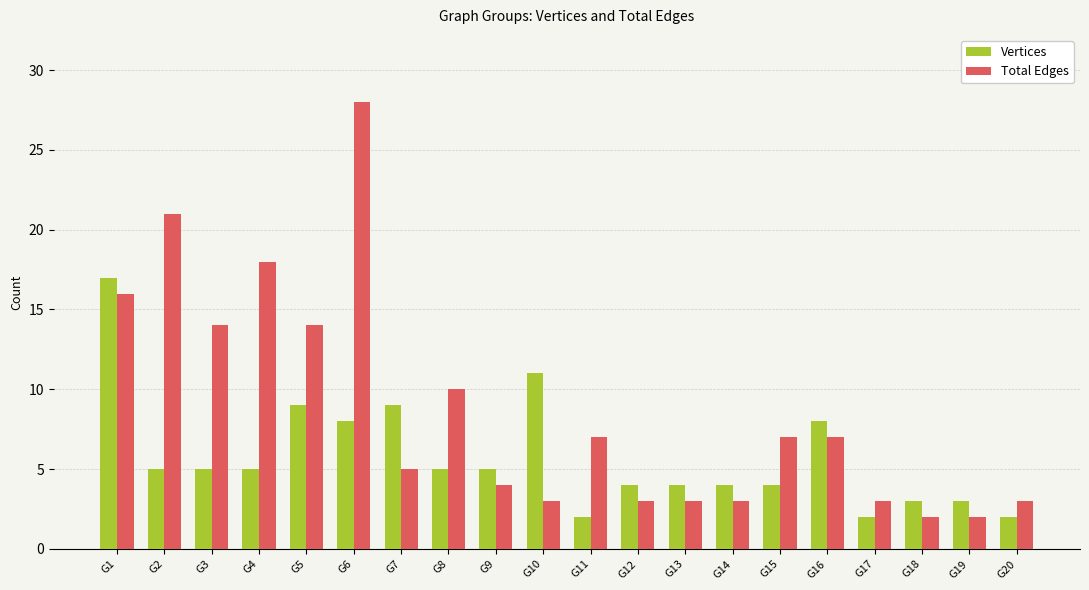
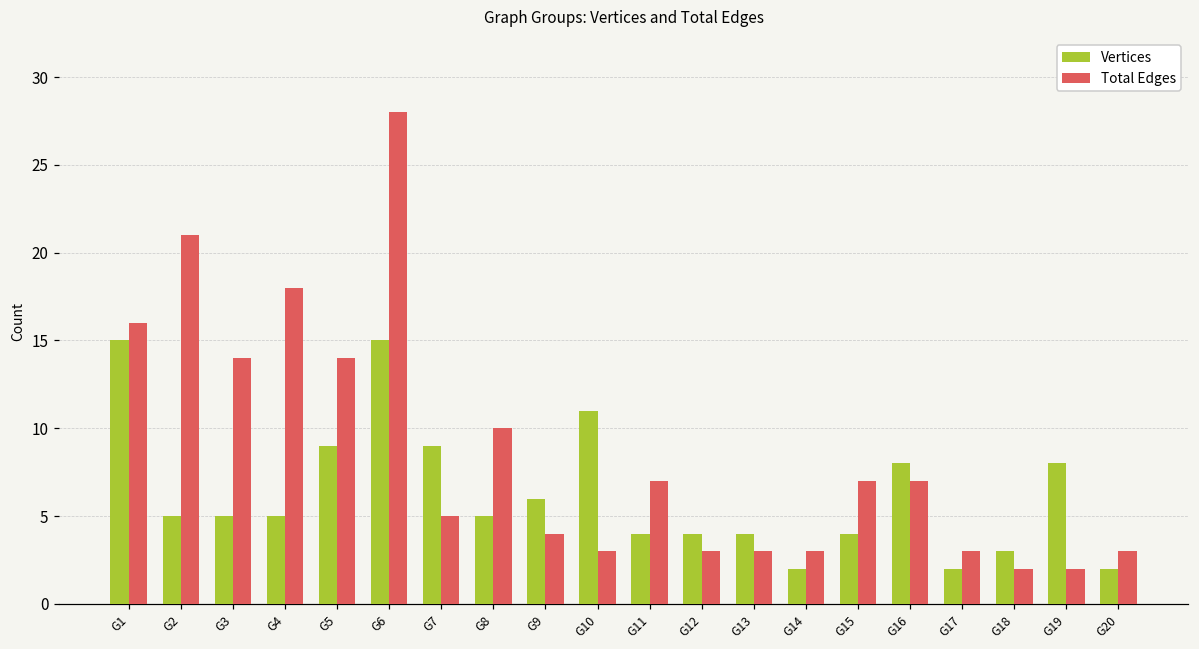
  {
    "Vertices": {
-     "G1": 17,
+     "G1": 15,
      "G2": 5,
      "G3": 5,
      "G4": 5,
      "G5": 9,
-     "G6": 8,
+     "G6": 15,
      "G7": 9,
      "G8": 5,
-     "G9": 5,
+     "G9": 6,
      "G10": 11,
-     "G11": 2,
+     "G11": 4,
      "G12": 4,
      "G13": 4,
-     "G14": 4,
+     "G14": 2,
      "G15": 4,
      "G16": 8,
      "G17": 2,
      "G18": 3,
-     "G19": 3,
+     "G19": 8,
      "G20": 2
    },
    "Total Edges": {
      "G1": 16,
      "G2": 21,
      "G3": 14,
      "G4": 18,
      "G5": 14,
      "G6": 28,
      "G7": 5,
      "G8": 10,
      "G9": 4,
      "G10": 3,
      "G11": 7,
      "G12": 3,
      "G13": 3,
      "G14": 3,
      "G15": 7,
      "G16": 7,
      "G17": 3,
      "G18": 2,
      "G19": 2,
      "G20": 3
    }
  }
